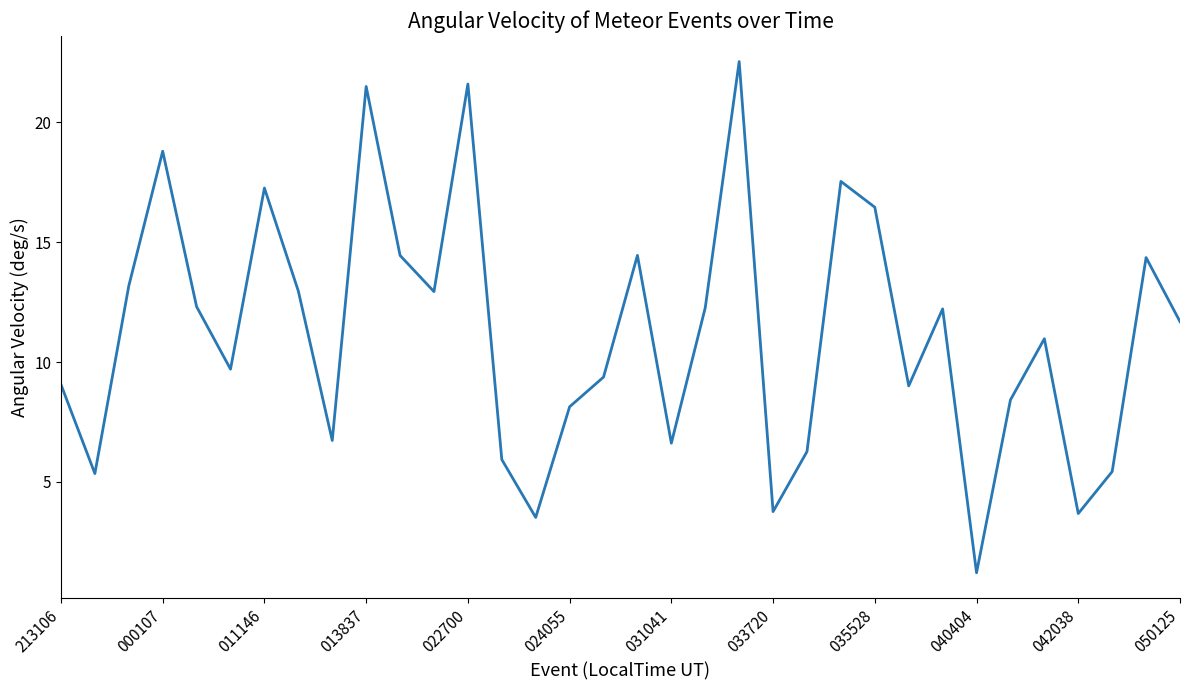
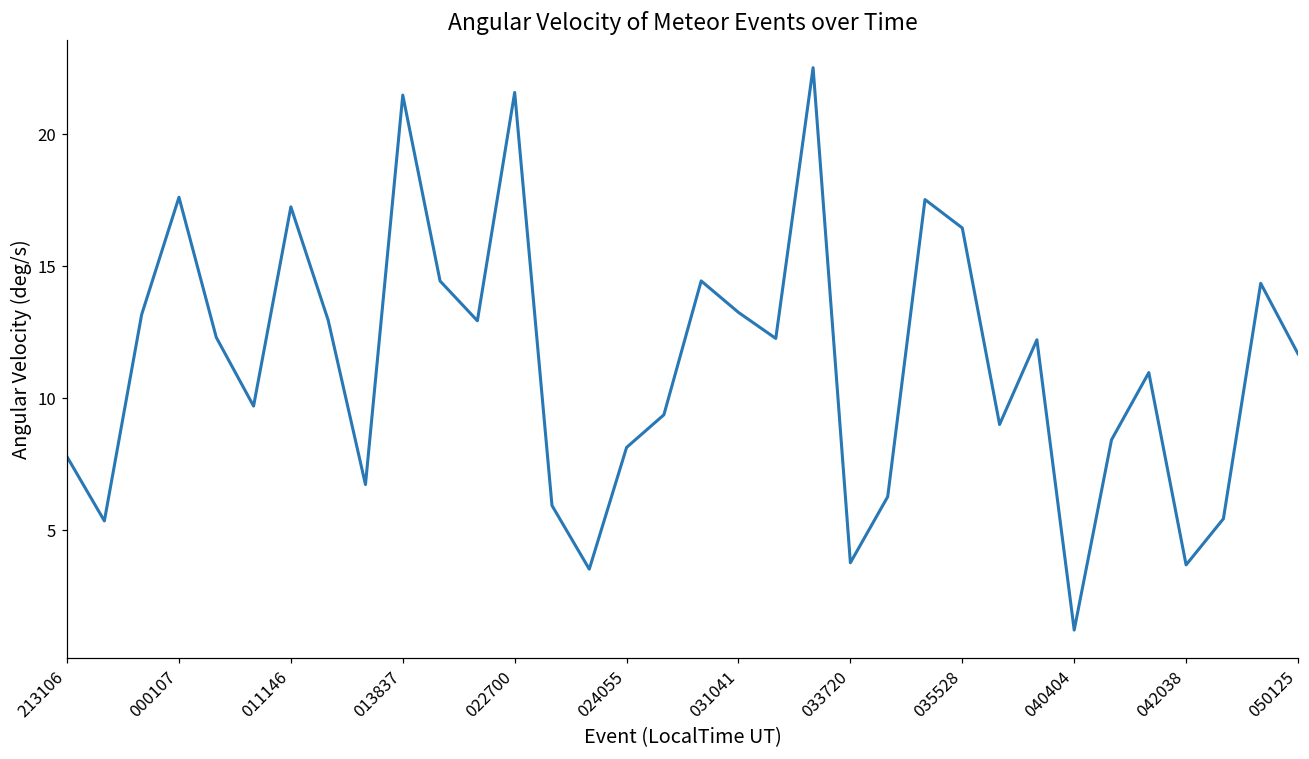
  {
-   "213106": 9.1,
-   "000107": 18.8,
+   "213106": 7.8,
+   "000107": 17.6,
    "011146": 17.3,
    "013837": 21.5,
    "022700": 21.6,
    "024055": 8.1,
-   "031041": 6.6,
+   "031041": 13.3,
    "033720": 3.8,
    "035528": 16.5,
    "040404": 1.2,
    "042038": 3.7,
    "050125": 11.7
  }
